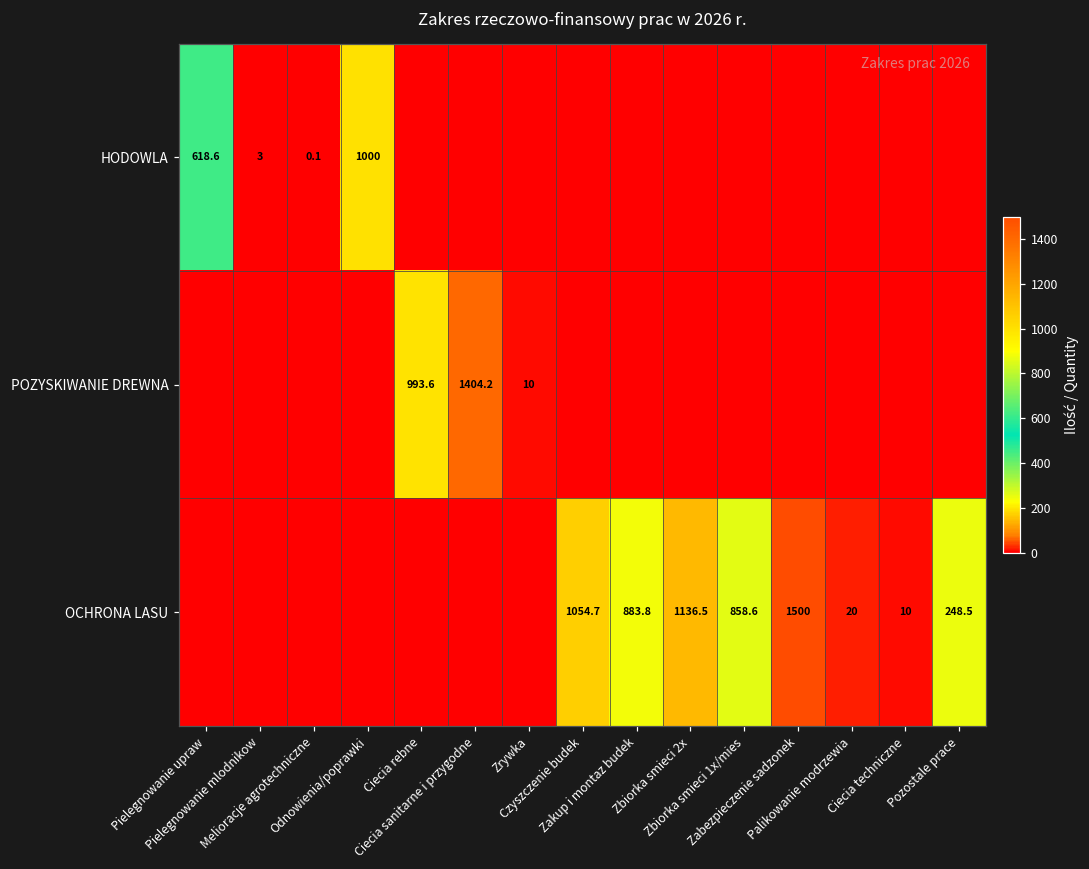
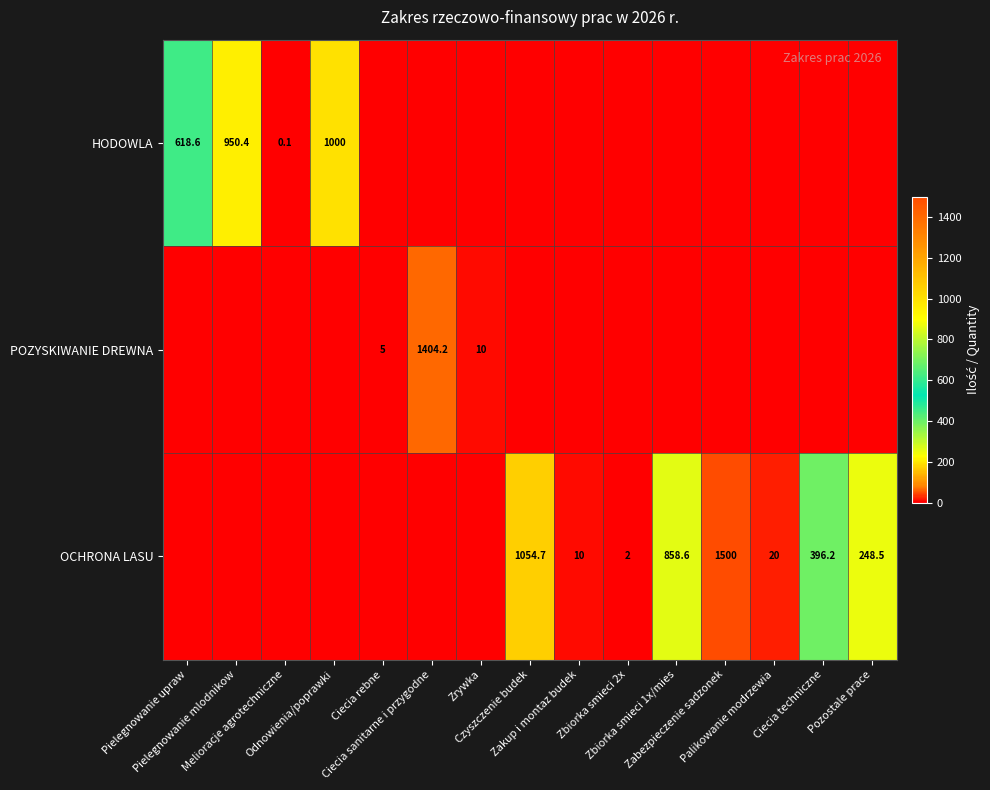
  {
    "HODOWLA": {
      "Pielegnowanie upraw": 618.6,
-     "Pielegnowanie mlodnikow": 3,
+     "Pielegnowanie mlodnikow": 950.4,
      "Melioracje agrotechniczne": 0.1,
      "Odnowienia/poprawki": 1000,
      "Ciecia techniczne": 2026
    },
    "POZYSKIWANIE DREWNA": {
-     "Ciecia rebne": 993.6,
+     "Ciecia rebne": 5,
      "Ciecia sanitarne i przygodne": 1404.2,
      "Zrywka": 10
    },
    "OCHRONA LASU": {
      "Czyszczenie budek": 1054.7,
-     "Zakup i montaz budek": 883.8,
-     "Zbiorka smieci 2x": 1136.5,
+     "Zakup i montaz budek": 10,
+     "Zbiorka smieci 2x": 2,
      "Zbiorka smieci 1x/mies": 858.6,
      "Zabezpieczenie sadzonek": 1500,
      "Palikowanie modrzewia": 20,
-     "Ciecia techniczne": 10,
+     "Ciecia techniczne": 396.2,
      "Pozostale prace": 248.5
    }
  }
